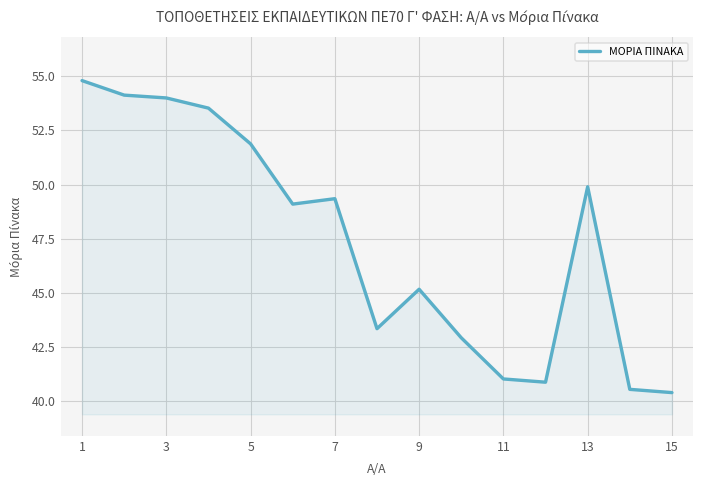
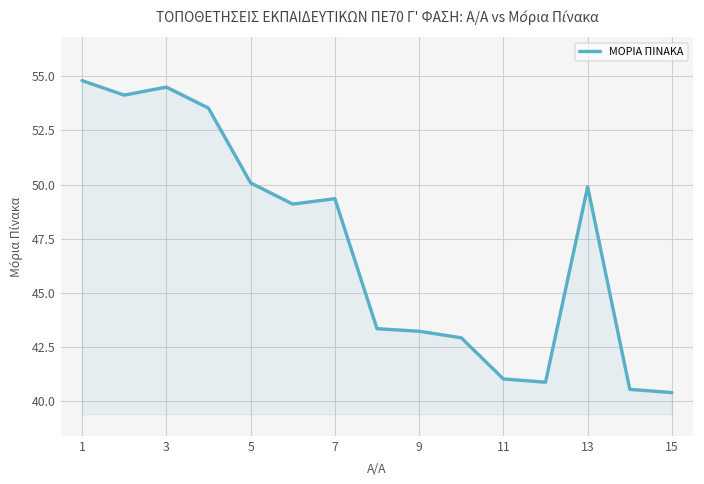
  {
    "1": 54.8,
-   "3": 54.0,
-   "5": 51.9,
+   "3": 54.5,
+   "5": 50.1,
    "7": 49.4,
-   "9": 45.2,
+   "9": 43.2,
    "11": 41.0,
    "13": 49.9,
    "15": 40.4
  }
